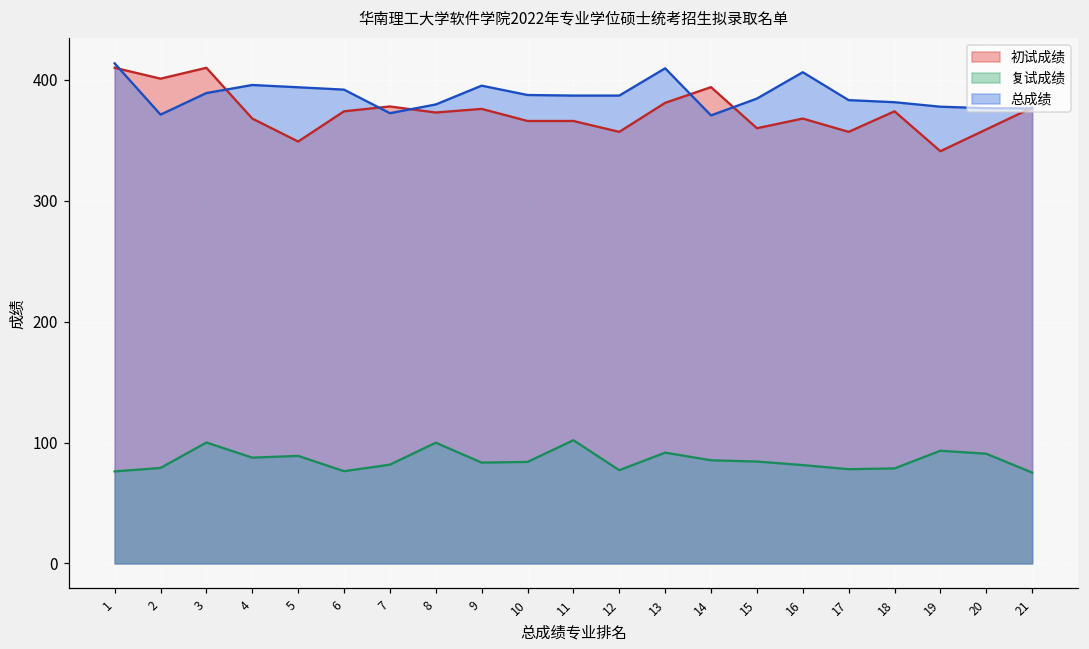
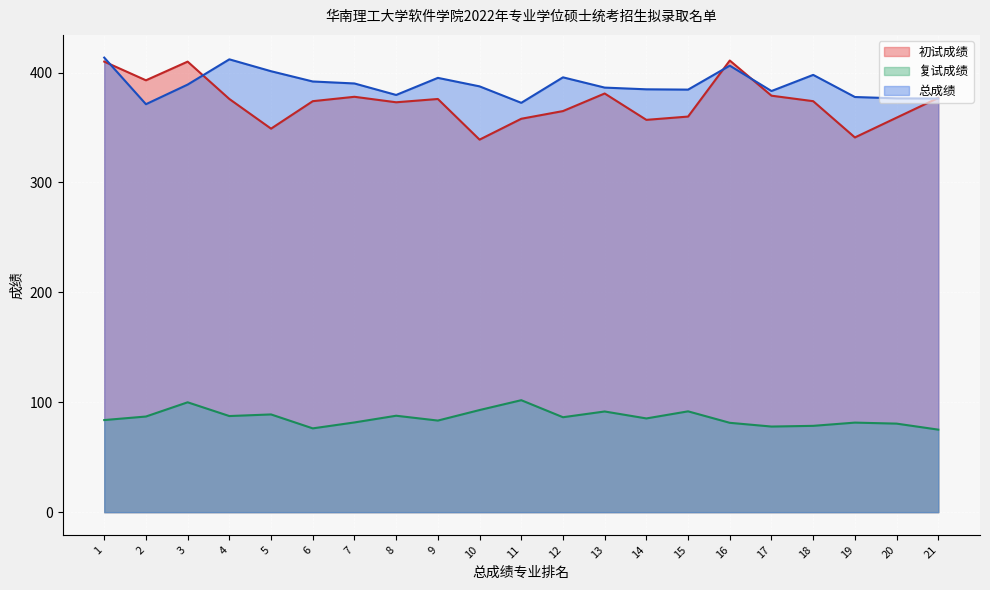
  {
    "初试成绩": {
      "1": 410,
-     "2": 401,
+     "2": 393,
      "3": 410,
-     "4": 368,
+     "4": 376,
      "5": 349,
      "6": 374,
      "7": 378,
      "8": 373,
      "9": 376,
-     "10": 366,
-     "11": 366,
-     "12": 357,
+     "10": 339,
+     "11": 358,
+     "12": 365,
      "13": 381,
-     "14": 394,
+     "14": 357,
      "15": 360,
-     "16": 368,
-     "17": 357,
+     "16": 411,
+     "17": 379,
      "18": 374,
      "19": 341,
      "20": 359
    },
    "复试成绩": {
-     "1": 76,
-     "2": 79,
+     "1": 84,
+     "2": 87,
      "3": 100,
      "4": 87,
      "5": 89,
      "6": 76,
      "7": 82,
-     "8": 100,
+     "8": 88,
      "9": 83,
-     "10": 84,
+     "10": 93,
      "11": 102,
-     "12": 77,
+     "12": 86,
      "13": 92,
      "14": 85,
-     "15": 84,
+     "15": 92,
      "16": 81,
      "17": 78,
      "18": 79,
-     "19": 93,
-     "20": 91,
+     "19": 82,
+     "20": 81,
      "21": 75
    },
    "总成绩": {
      "1": 414,
      "2": 371,
      "3": 389,
-     "4": 396,
-     "5": 394,
+     "4": 412,
+     "5": 401,
      "6": 392,
-     "7": 372,
+     "7": 390,
      "8": 380,
      "9": 395,
      "10": 387,
-     "11": 387,
-     "12": 387,
-     "13": 410,
-     "14": 371,
+     "11": 373,
+     "12": 396,
+     "13": 386,
+     "14": 385,
      "15": 385,
      "16": 406,
      "17": 383,
-     "18": 382,
+     "18": 398,
      "19": 378
    }
  }
